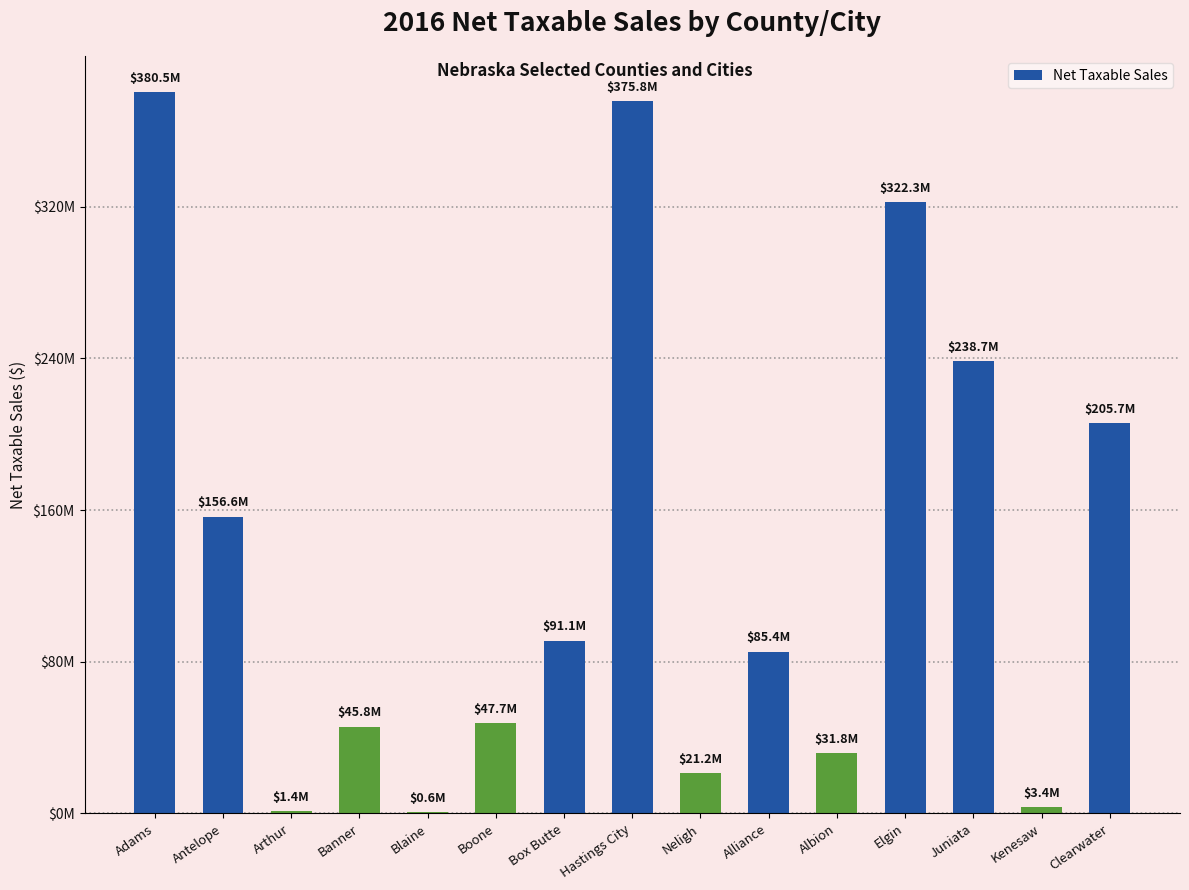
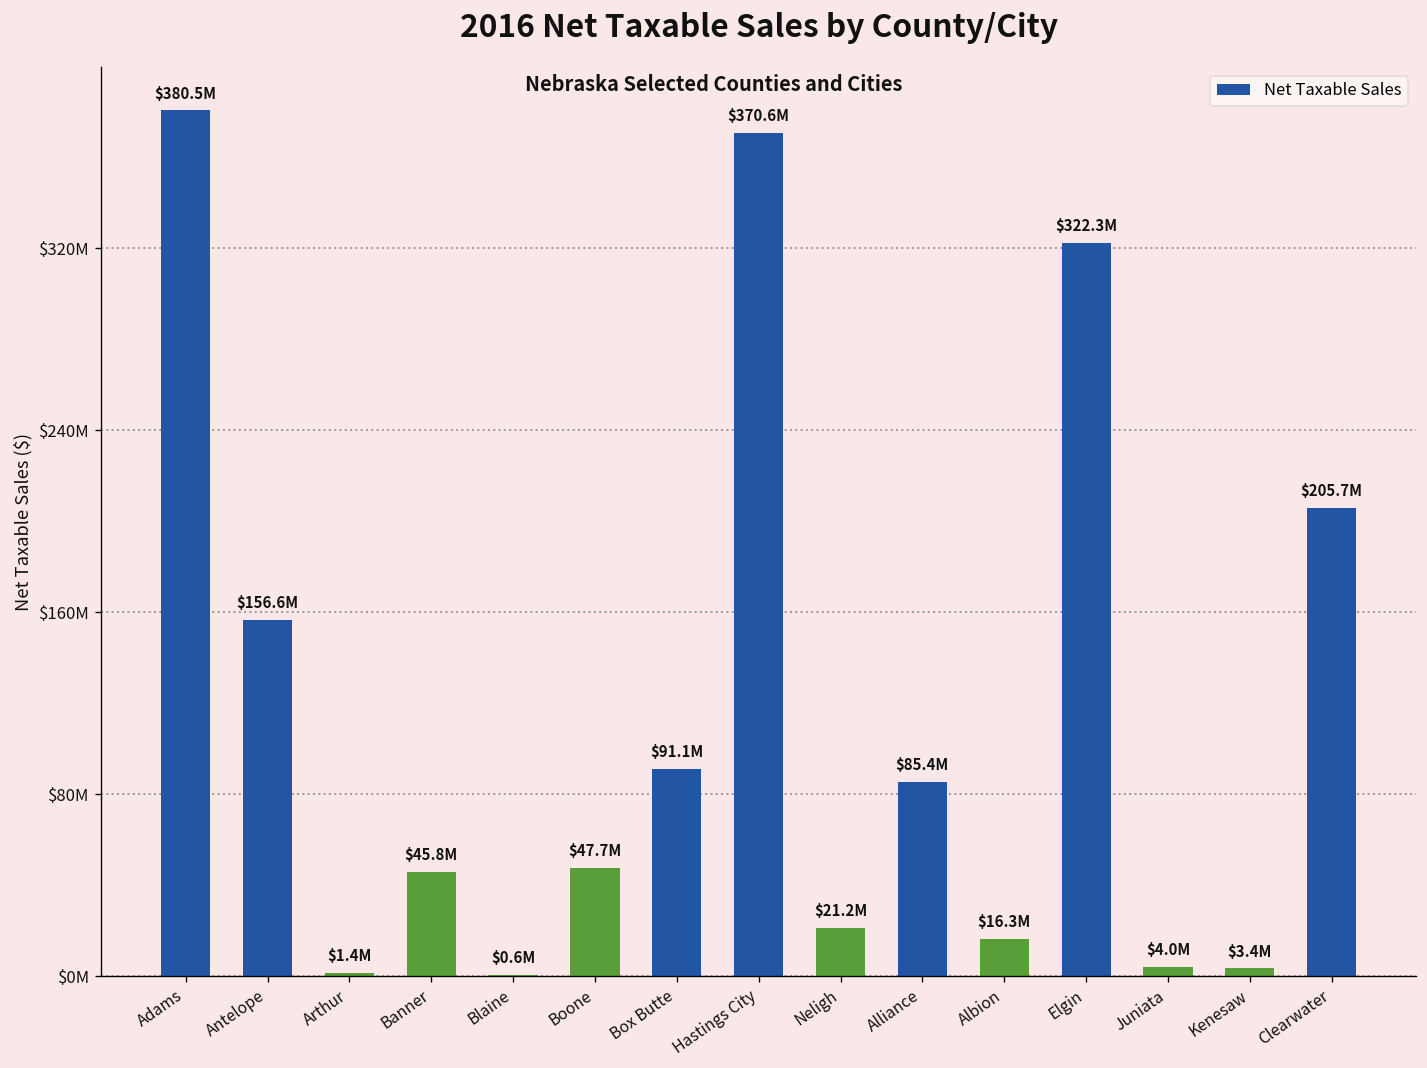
  {
    "Adams": "$380.5M",
    "Antelope": "$156.6M",
    "Arthur": "$1.4M",
    "Banner": "$45.8M",
    "Blaine": "$0.6M",
    "Boone": "$47.7M",
    "Box Butte": "$91.1M",
-   "Hastings City": "$375.8M",
+   "Hastings City": "$370.6M",
    "Neligh": "$21.2M",
    "Alliance": "$85.4M",
-   "Albion": "$31.8M",
+   "Albion": "$16.3M",
    "Elgin": "$322.3M",
-   "Juniata": "$238.7M",
+   "Juniata": "$4.0M",
    "Kenesaw": "$3.4M",
    "Clearwater": "$205.7M"
  }
